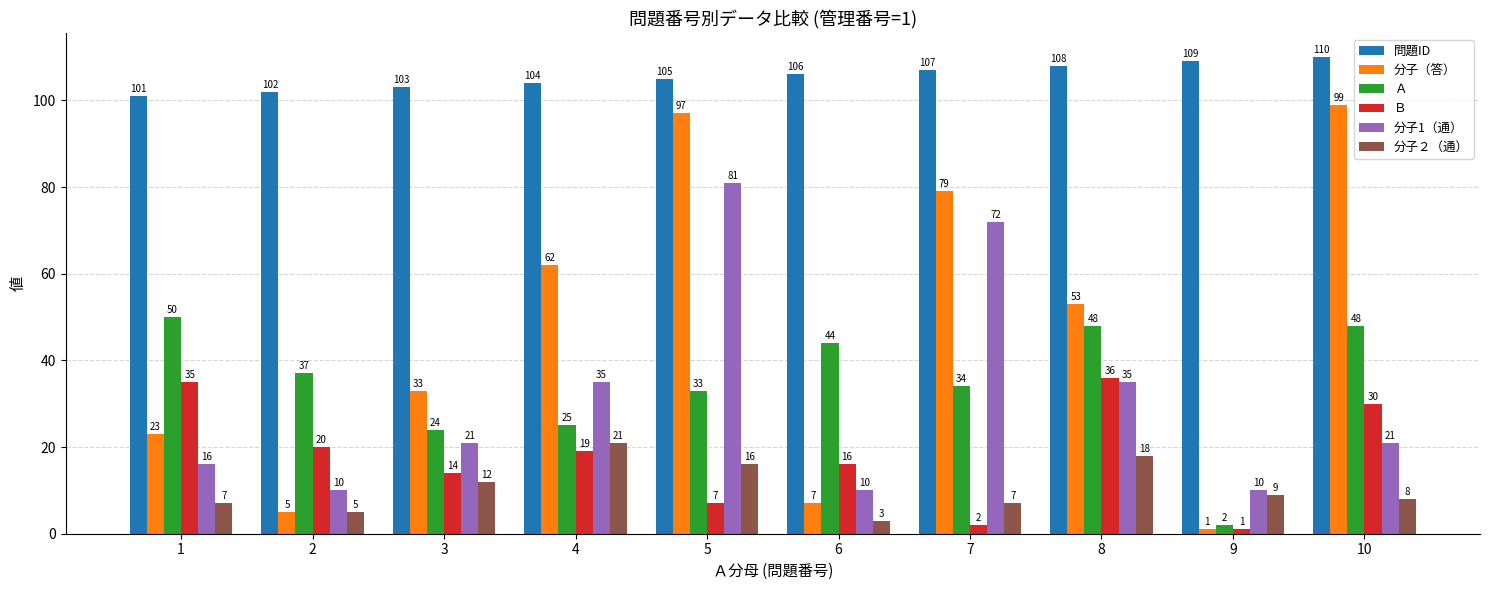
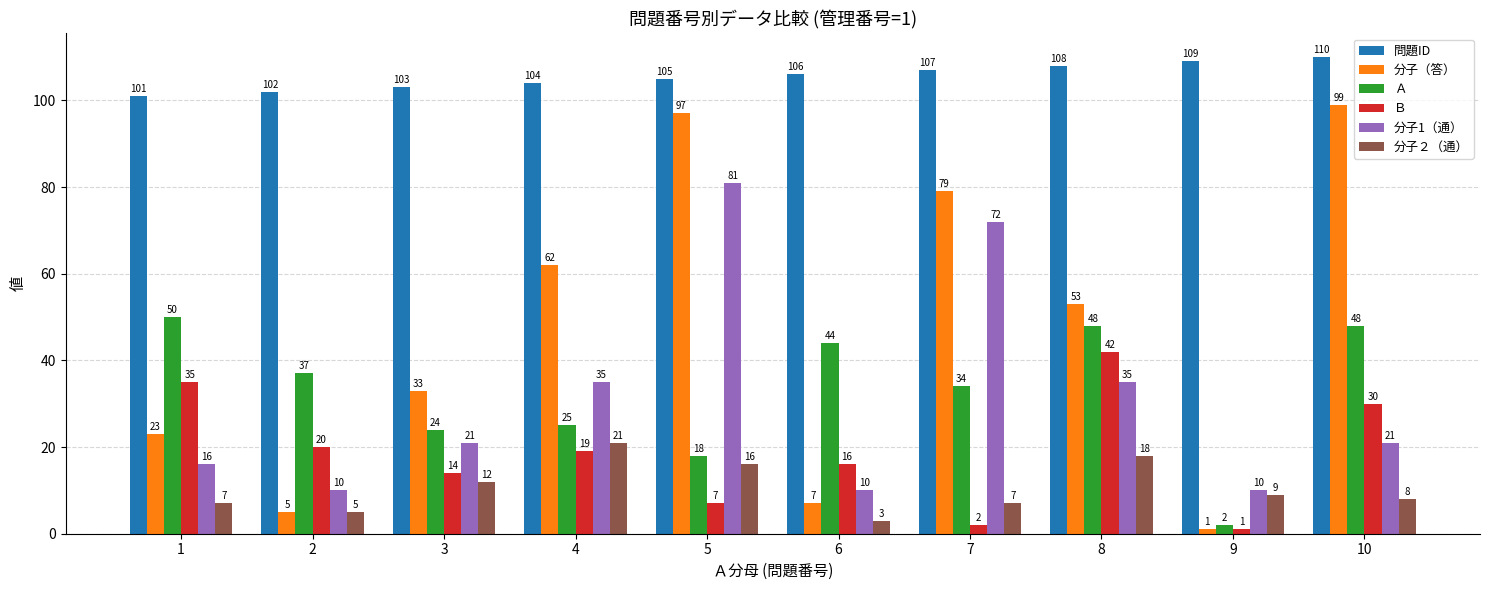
  {
    "問題ID": {
      "1": 101,
      "2": 102,
      "3": 103,
      "4": 104,
      "5": 105,
      "6": 106,
      "7": 107,
      "8": 108,
      "9": 109,
      "10": 110
    },
    "分子（答）": {
      "1": 23,
      "2": 5,
      "3": 33,
      "4": 62,
      "5": 97,
      "6": 7,
      "7": 79,
      "8": 53,
      "9": 1,
      "10": 99
    },
    "Ａ": {
      "1": 50,
      "2": 37,
      "3": 24,
      "4": 25,
-     "5": 33,
+     "5": 18,
      "6": 44,
      "7": 34,
      "8": 48,
      "9": 2,
      "10": 48
    },
    "Ｂ": {
      "1": 35,
      "2": 20,
      "3": 14,
      "4": 19,
      "5": 7,
      "6": 16,
      "7": 2,
-     "8": 36,
+     "8": 42,
      "9": 1,
      "10": 30
    },
    "分子1（通）": {
      "1": 16,
      "2": 10,
      "3": 21,
      "4": 35,
      "5": 81,
      "6": 10,
      "7": 72,
      "8": 35,
      "9": 10,
      "10": 21
    },
    "分子２（通）": {
      "1": 7,
      "2": 5,
      "3": 12,
      "4": 21,
      "5": 16,
      "6": 3,
      "7": 7,
      "8": 18,
      "9": 9,
      "10": 8
    }
  }
